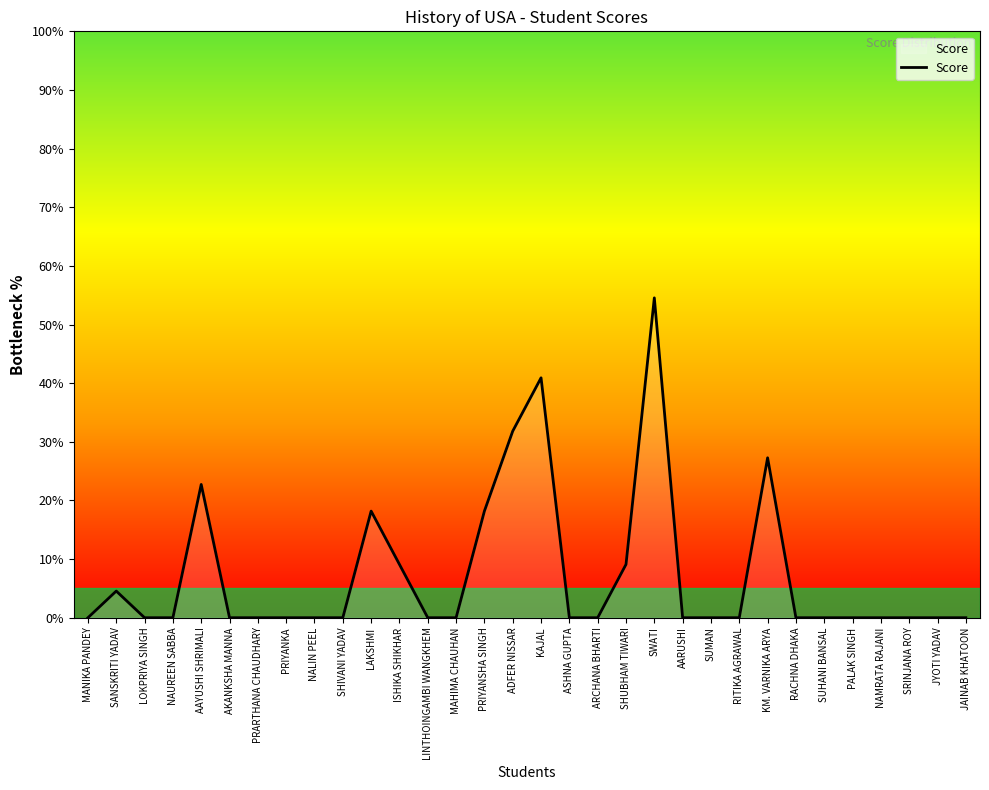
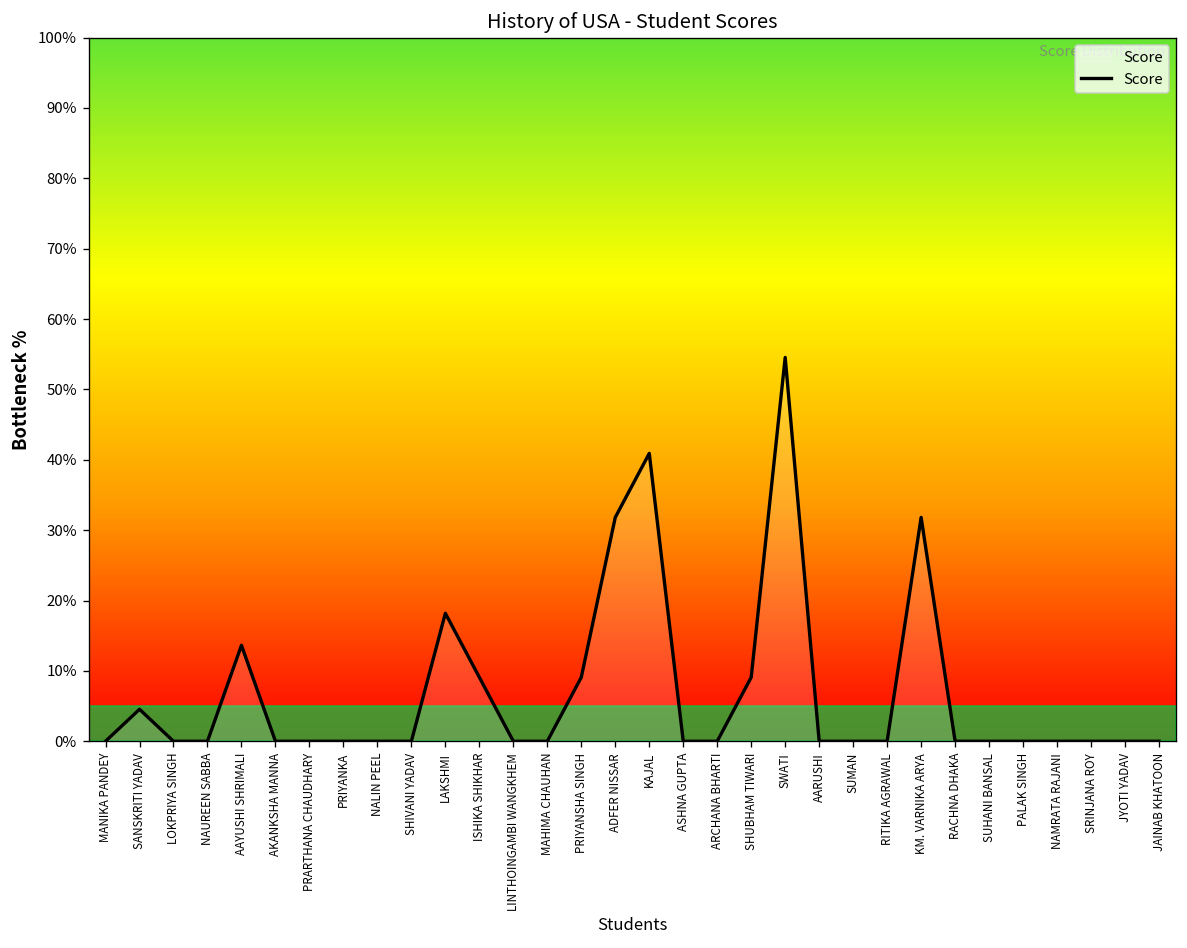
  {
-   "AAYUSHI SHRIMALI": "23%",
+   "AAYUSHI SHRIMALI": "14%",
    "LAKSHMI": "18%",
    "ISHIKA SHIKHAR": "9%",
-   "PRIYANSHA SINGH": "18%",
+   "PRIYANSHA SINGH": "9%",
    "ADFER NISSAR": "32%",
    "KAJAL": "41%",
    "SHUBHAM TIWARI": "9%",
    "SWATI": "55%",
-   "KM. VARNIKA ARYA": "27%"
+   "KM. VARNIKA ARYA": "32%"
  }
